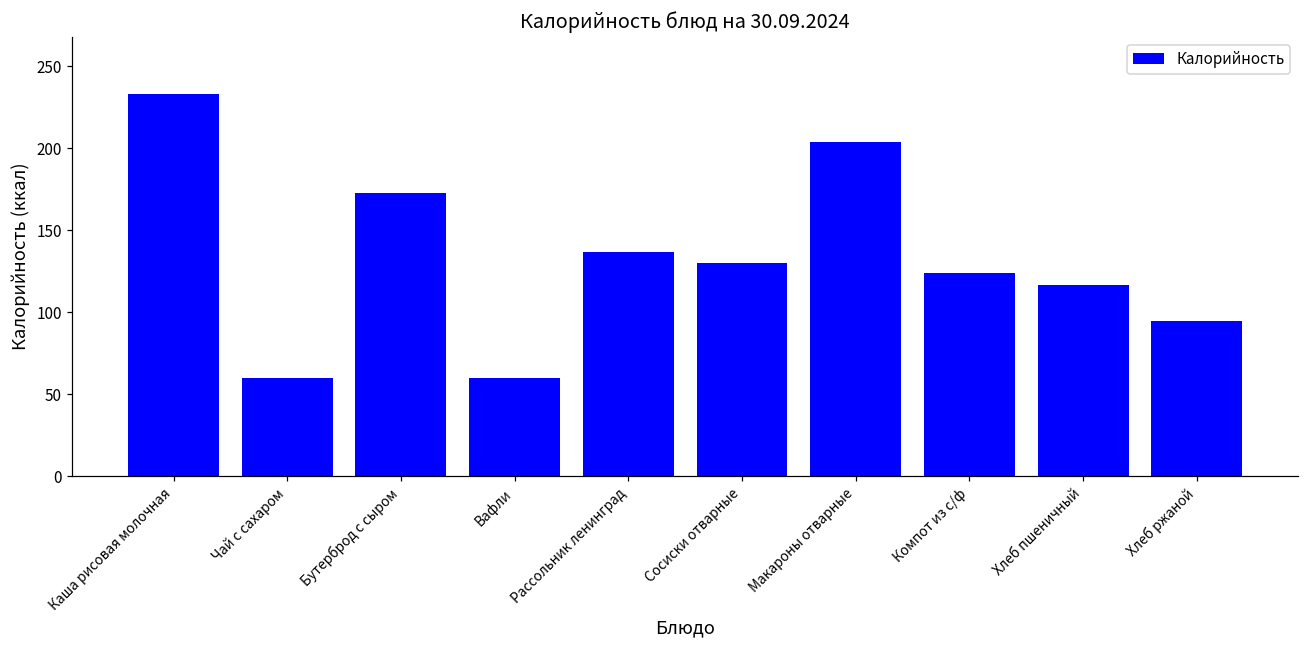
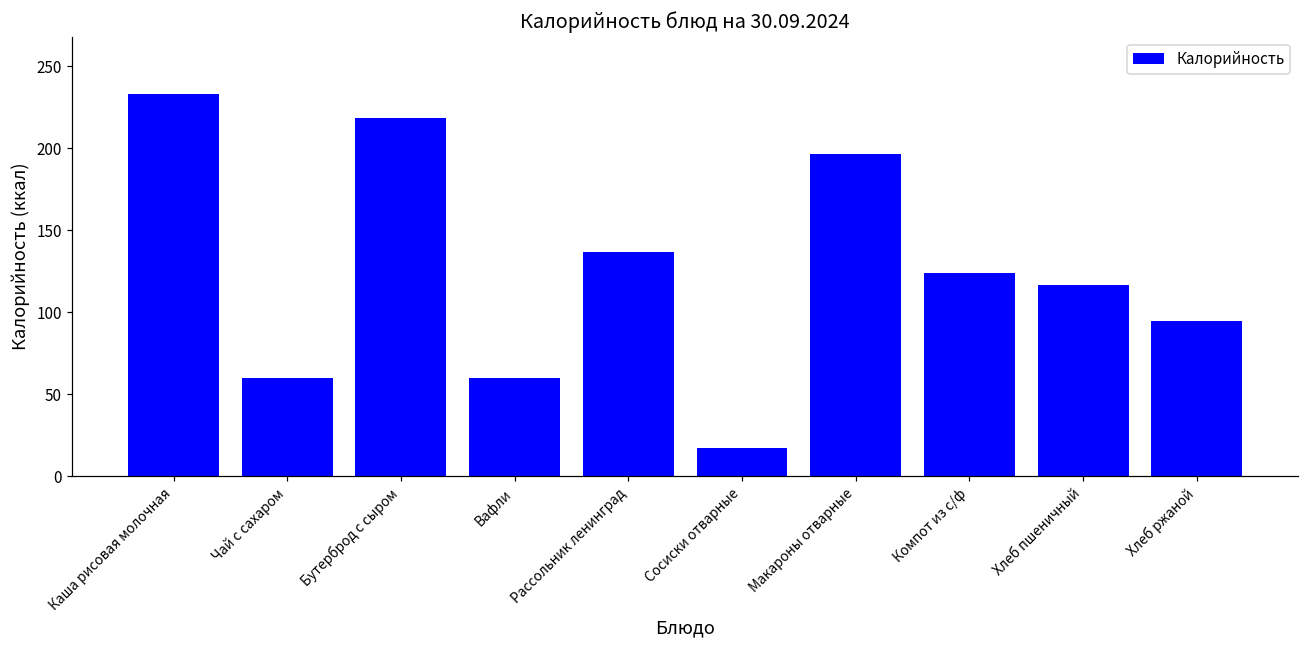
  {
    "Каша рисовая молочная": 233,
    "Чай с сахаром": 60,
-   "Бутерброд с сыром": 173,
+   "Бутерброд с сыром": 218,
    "Вафли": 60,
    "Рассольник ленинград": 137,
-   "Сосиски отварные": 130,
-   "Макароны отварные": 204,
+   "Сосиски отварные": 17,
+   "Макароны отварные": 197,
    "Компот из с/ф": 124,
    "Хлеб пшеничный": 116,
    "Хлеб ржаной": 95
  }
